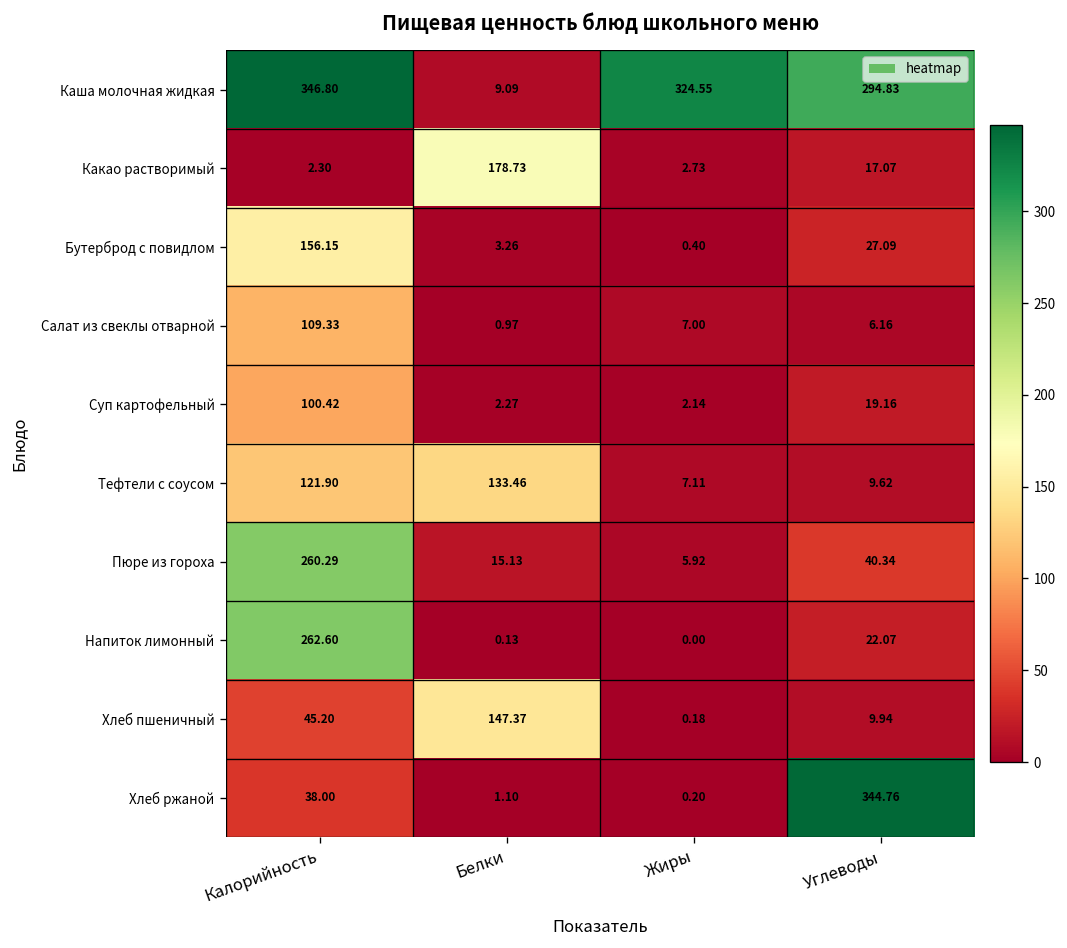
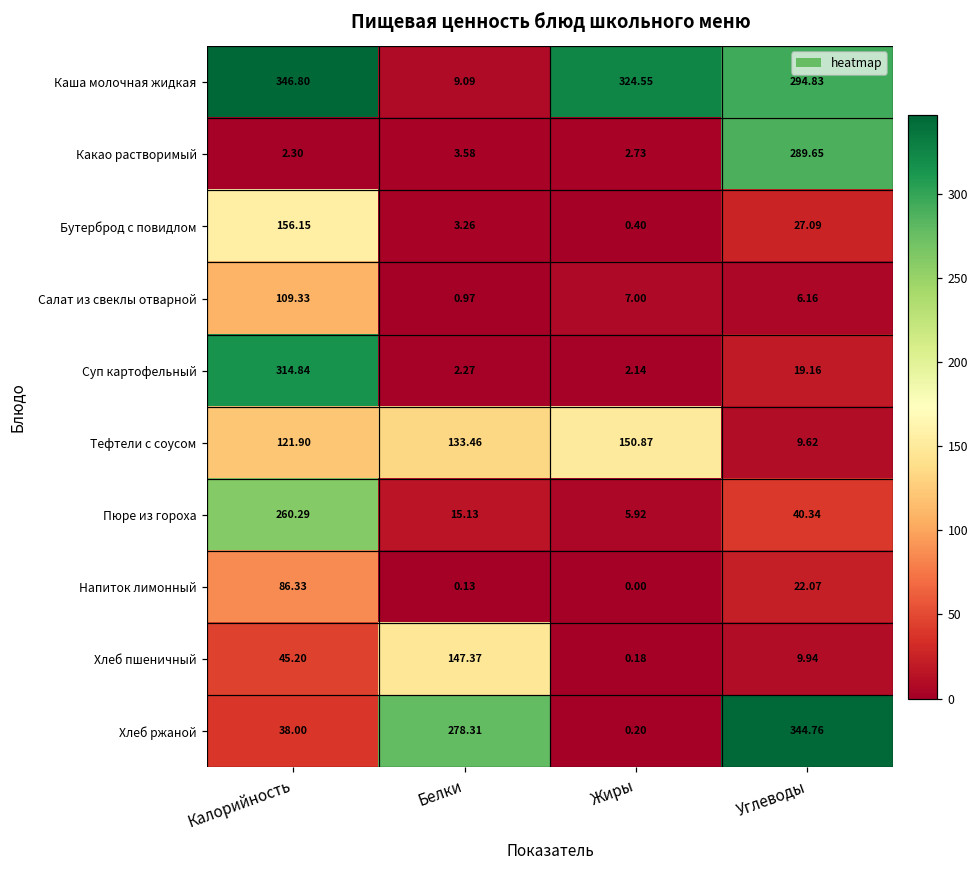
  {
    "Каша молочная жидкая": {
      "Калорийность": 346.80,
      "Белки": 9.09,
      "Жиры": 324.55,
      "Углеводы": 294.83
    },
    "Какао растворимый": {
      "Калорийность": 2.30,
-     "Белки": 178.73,
+     "Белки": 3.58,
      "Жиры": 2.73,
-     "Углеводы": 17.07
+     "Углеводы": 289.65
    },
    "Бутерброд с повидлом": {
      "Калорийность": 156.15,
      "Белки": 3.26,
      "Жиры": 0.40,
      "Углеводы": 27.09
    },
    "Салат из свеклы отварной": {
      "Калорийность": 109.33,
      "Белки": 0.97,
      "Жиры": 7.00,
      "Углеводы": 6.16
    },
    "Суп картофельный": {
-     "Калорийность": 100.42,
+     "Калорийность": 314.84,
      "Белки": 2.27,
      "Жиры": 2.14,
      "Углеводы": 19.16
    },
    "Тефтели с соусом": {
      "Калорийность": 121.90,
      "Белки": 133.46,
-     "Жиры": 7.11,
+     "Жиры": 150.87,
      "Углеводы": 9.62
    },
    "Пюре из гороха": {
      "Калорийность": 260.29,
      "Белки": 15.13,
      "Жиры": 5.92,
      "Углеводы": 40.34
    },
    "Напиток лимонный": {
-     "Калорийность": 262.60,
+     "Калорийность": 86.33,
      "Белки": 0.13,
      "Жиры": 0.00,
      "Углеводы": 22.07
    },
    "Хлеб пшеничный": {
      "Калорийность": 45.20,
      "Белки": 147.37,
      "Жиры": 0.18,
      "Углеводы": 9.94
    },
    "Хлеб ржаной": {
      "Калорийность": 38.00,
-     "Белки": 1.10,
+     "Белки": 278.31,
      "Жиры": 0.20,
      "Углеводы": 344.76
    }
  }
